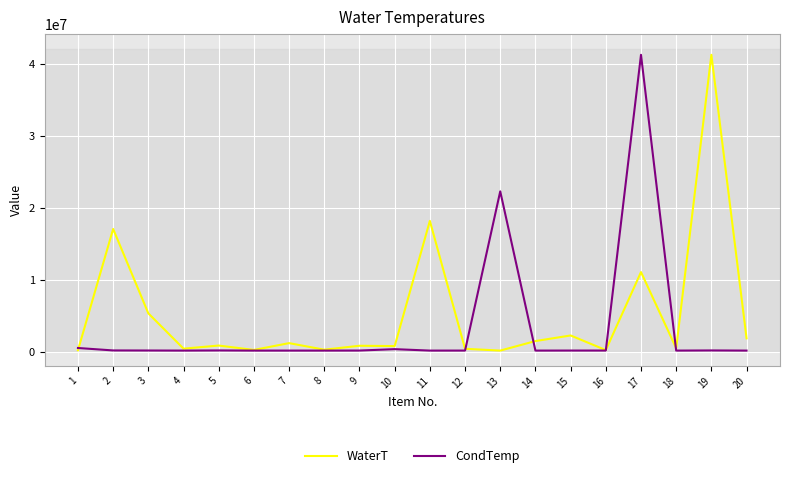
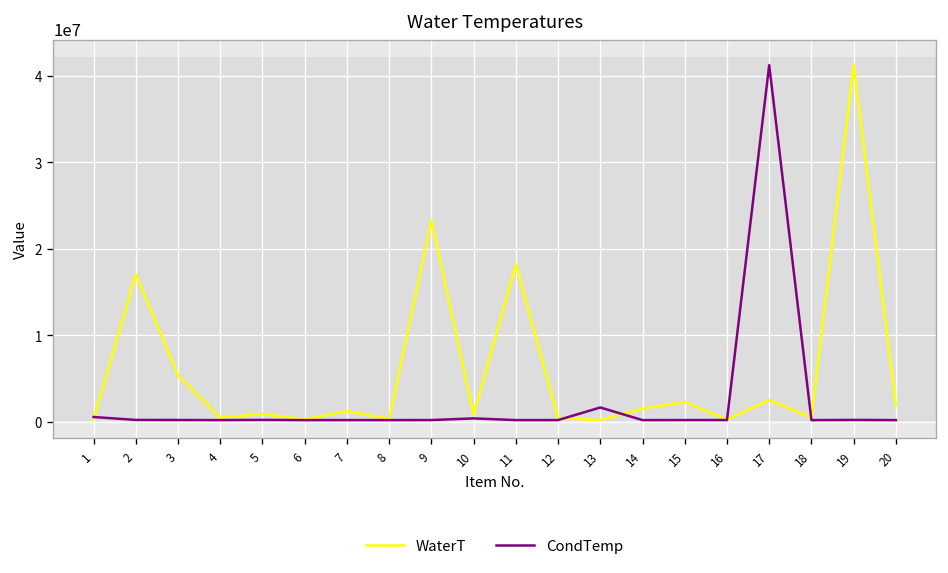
  {
    "WaterT": {
      "2": 17000000,
      "3": 5000000,
      "5": 1000000,
      "7": 1000000,
-     "9": 1000000,
+     "9": 23000000,
      "10": 1000000,
      "11": 18000000,
      "13": 0,
      "14": 2000000,
      "15": 2000000,
-     "17": 11000000,
+     "17": 3000000,
      "19": 41000000,
      "20": 2000000
    },
    "CondTemp": {
      "2": 0,
      "3": 0,
      "5": 0,
      "7": 0,
      "9": 0,
      "10": 0,
      "11": 0,
-     "13": 22000000,
+     "13": 2000000,
      "14": 0,
      "15": 0,
      "17": 41000000,
      "19": 0,
      "20": 0
    }
  }
